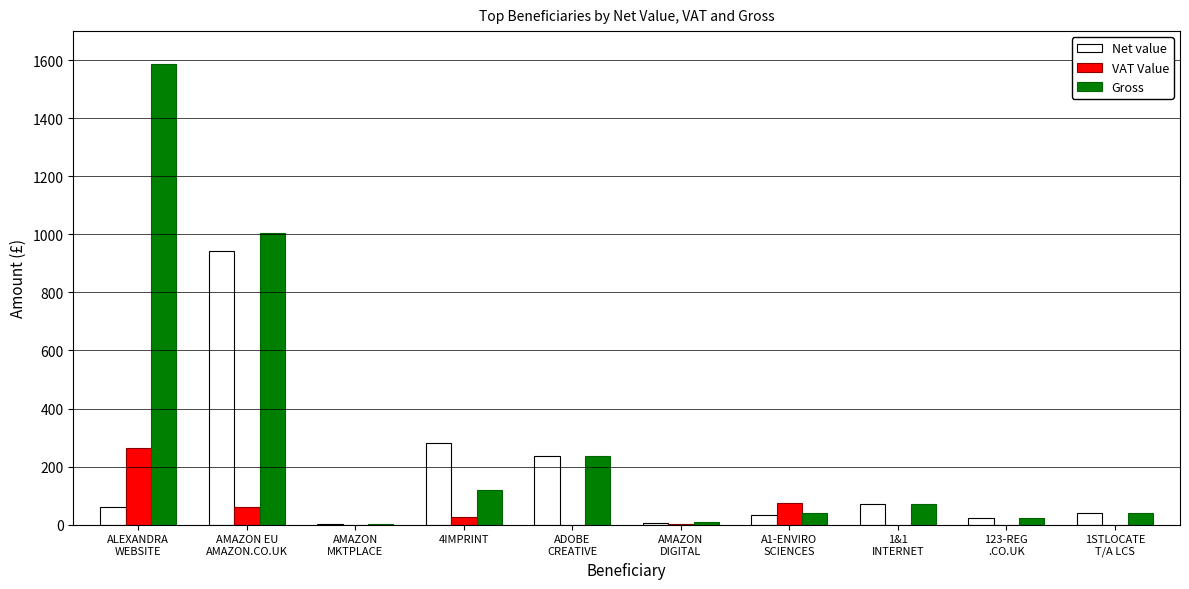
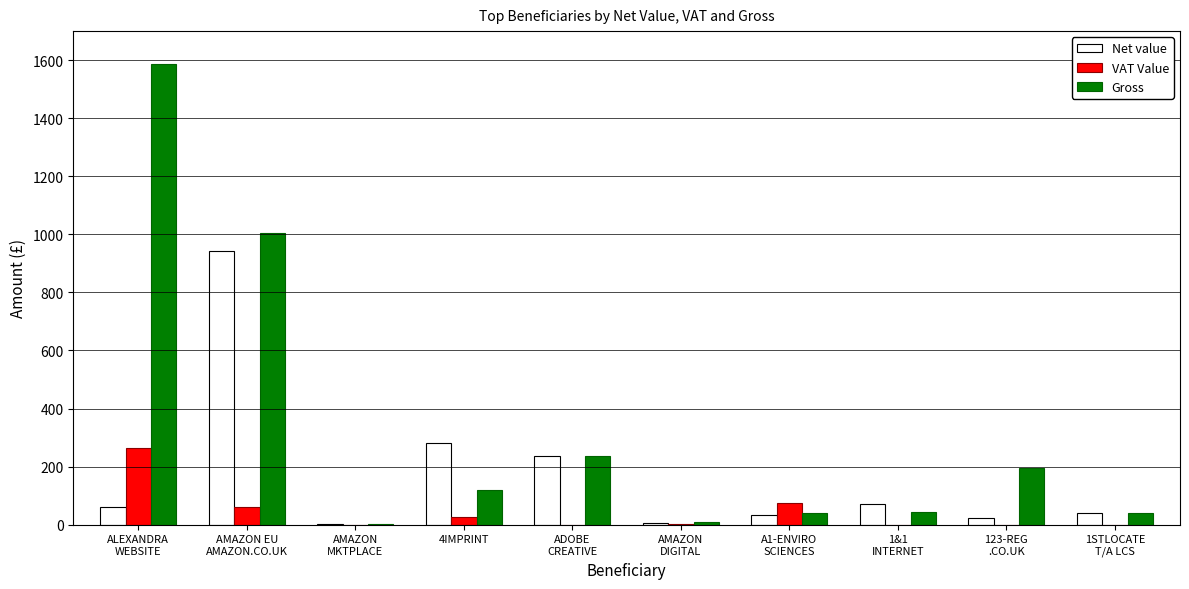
  {
    "Net value": {
      "ALEXANDRA WEBSITE": 60,
      "AMAZON EU AMAZON.CO.UK": 940,
      "4IMPRINT": 280,
      "ADOBE CREATIVE": 240,
      "A1-ENVIRO SCIENCES": 30,
      "1&1 INTERNET": 70,
      "123-REG .CO.UK": 20,
      "1STLOCATE T/A LCS": 40
    },
    "VAT Value": {
      "ALEXANDRA WEBSITE": 260,
      "AMAZON EU AMAZON.CO.UK": 60,
      "AMAZON MKTPLACE": 0,
      "4IMPRINT": 30,
      "ADOBE CREATIVE": 0,
      "A1-ENVIRO SCIENCES": 70,
      "1&1 INTERNET": 0,
      "123-REG .CO.UK": 0,
      "1STLOCATE T/A LCS": 0
    },
    "Gross": {
      "ALEXANDRA WEBSITE": 1590,
      "AMAZON EU AMAZON.CO.UK": 1000,
      "4IMPRINT": 120,
      "ADOBE CREATIVE": 240,
      "AMAZON DIGITAL": 10,
      "A1-ENVIRO SCIENCES": 40,
-     "1&1 INTERNET": 70,
-     "123-REG .CO.UK": 20,
+     "1&1 INTERNET": 40,
+     "123-REG .CO.UK": 200,
      "1STLOCATE T/A LCS": 40
    }
  }
